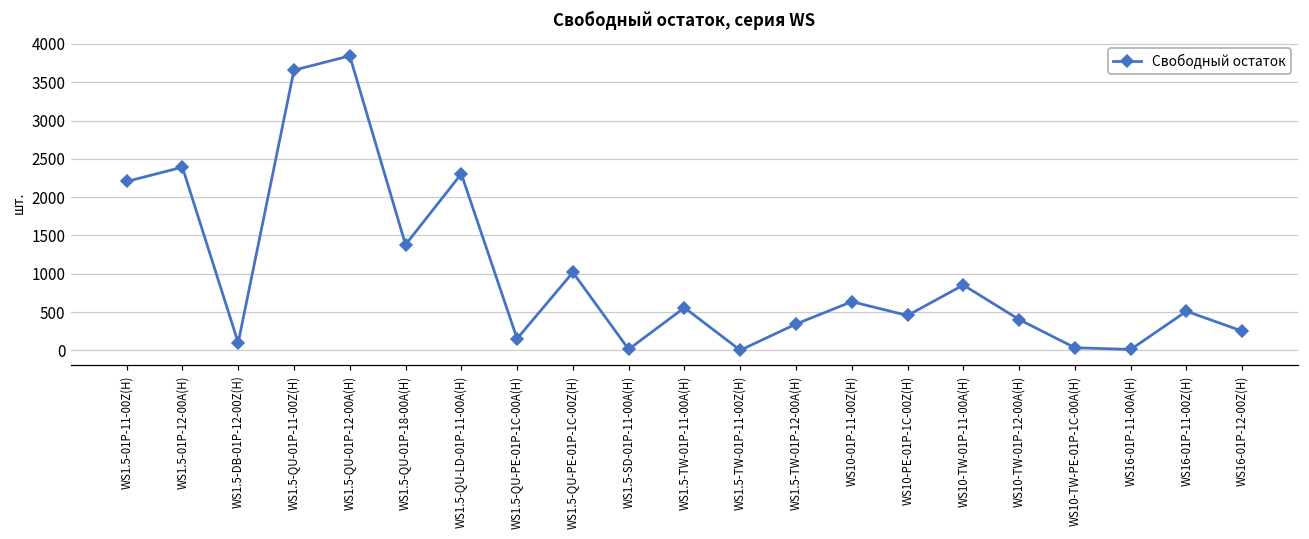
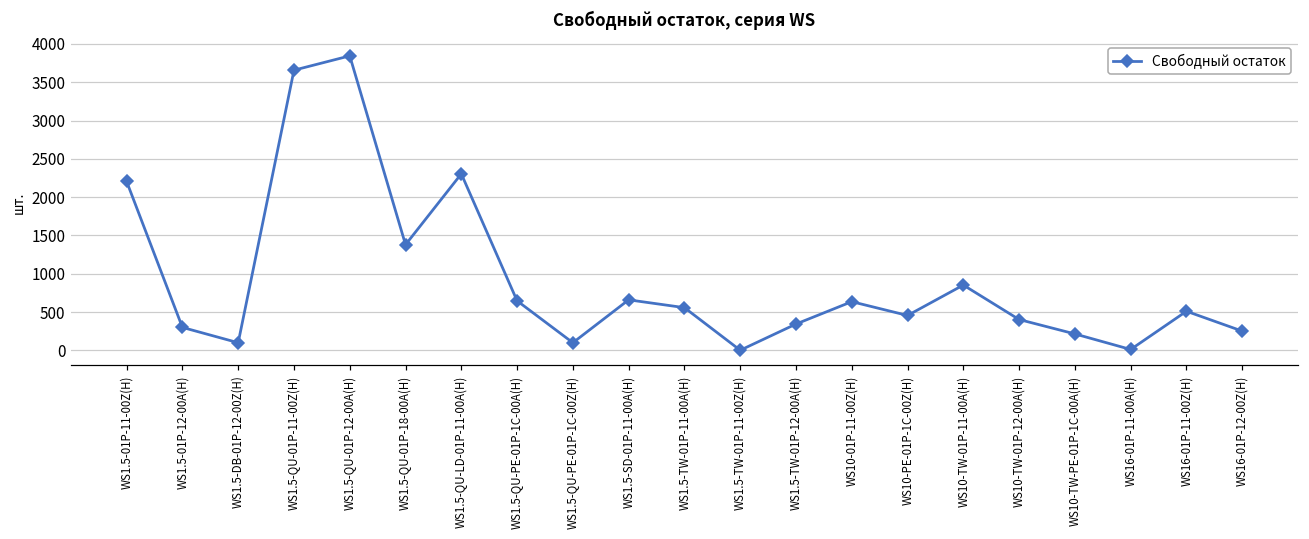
  {
    "WS1.5-01P-11-00Z(H)": 2200,
-   "WS1.5-01P-12-00A(H)": 2400,
+   "WS1.5-01P-12-00A(H)": 300,
    "WS1.5-DB-01P-12-00Z(H)": 100,
    "WS1.5-QU-01P-11-00Z(H)": 3700,
    "WS1.5-QU-01P-12-00A(H)": 3800,
    "WS1.5-QU-01P-18-00A(H)": 1400,
    "WS1.5-QU-LD-01P-11-00A(H)": 2300,
-   "WS1.5-QU-PE-01P-1C-00A(H)": 200,
-   "WS1.5-QU-PE-01P-1C-00Z(H)": 1000,
-   "WS1.5-SD-01P-11-00A(H)": 0,
+   "WS1.5-QU-PE-01P-1C-00A(H)": 600,
+   "WS1.5-QU-PE-01P-1C-00Z(H)": 100,
+   "WS1.5-SD-01P-11-00A(H)": 700,
    "WS1.5-TW-01P-11-00A(H)": 600,
    "WS1.5-TW-01P-11-00Z(H)": 0,
    "WS1.5-TW-01P-12-00A(H)": 300,
    "WS10-01P-11-00Z(H)": 600,
    "WS10-PE-01P-1C-00Z(H)": 500,
    "WS10-TW-01P-11-00A(H)": 900,
    "WS10-TW-01P-12-00A(H)": 400,
-   "WS10-TW-PE-01P-1C-00A(H)": 0,
+   "WS10-TW-PE-01P-1C-00A(H)": 200,
    "WS16-01P-11-00A(H)": 0,
    "WS16-01P-11-00Z(H)": 500,
    "WS16-01P-12-00Z(H)": 300
  }
